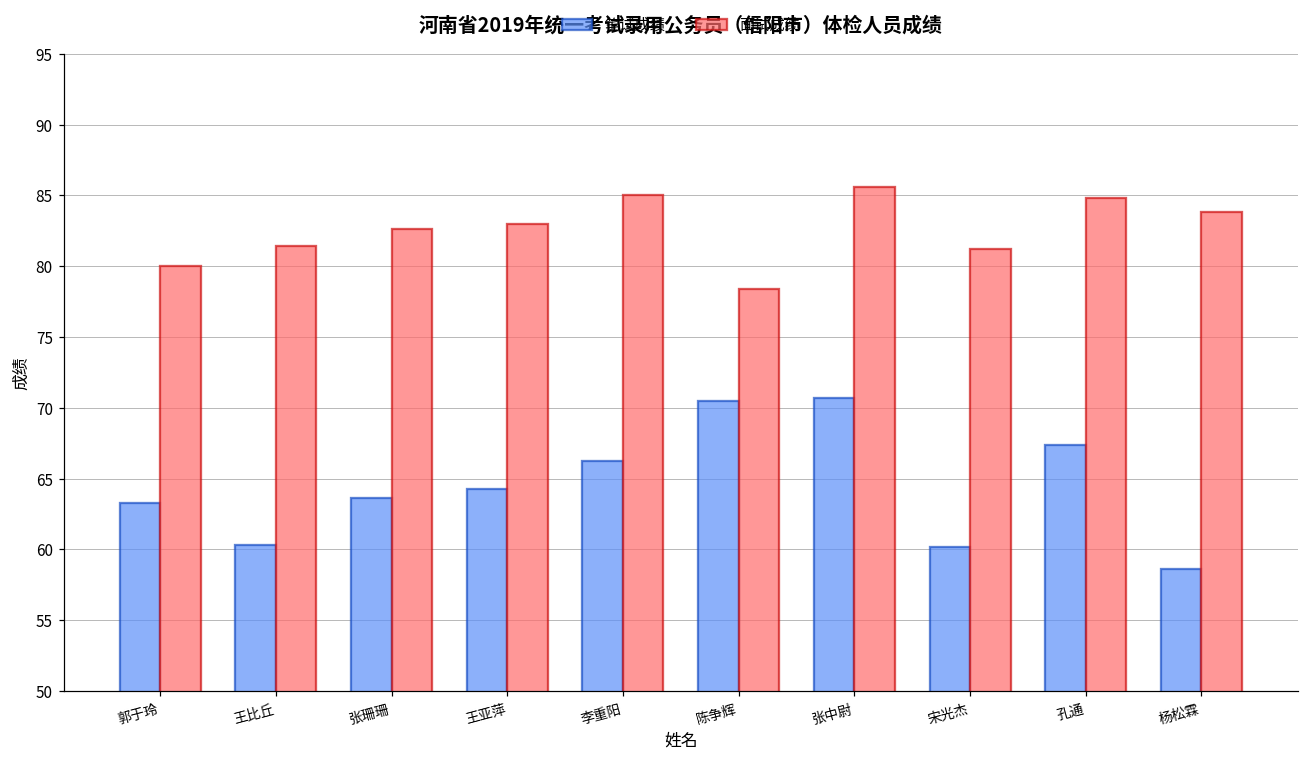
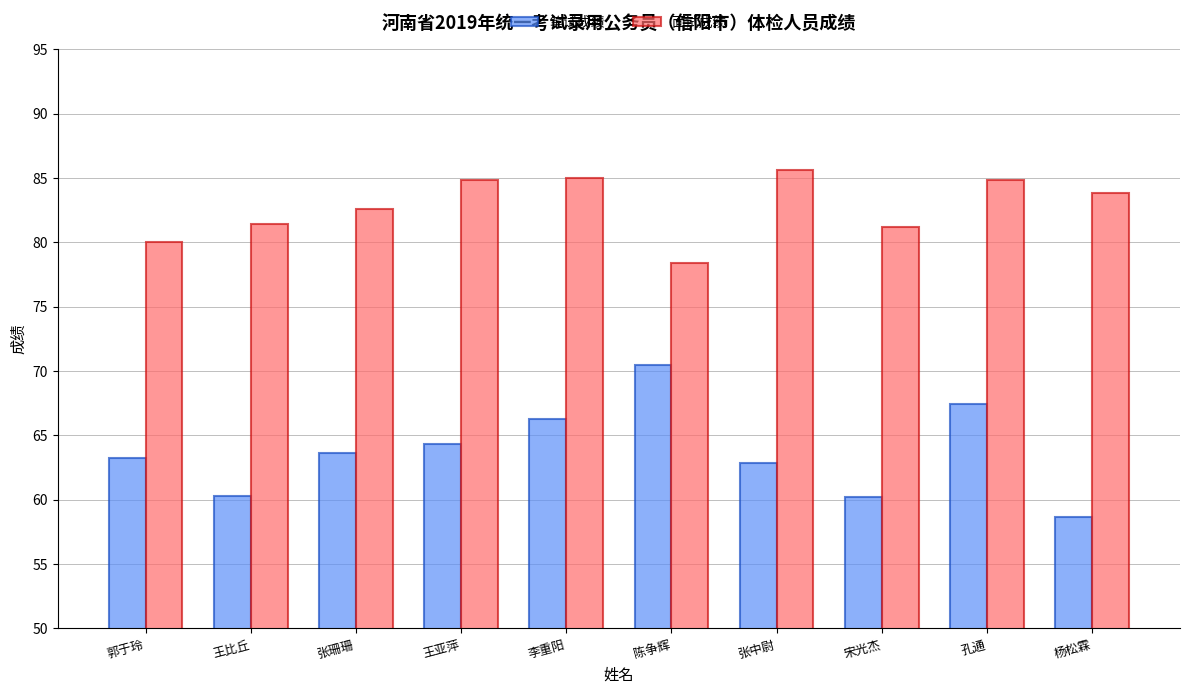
  {
    "笔试成绩": {
      "郭于玲": 63.3,
      "王比丘": 60.3,
      "张珊珊": 63.7,
      "王亚萍": 64.3,
      "李重阳": 66.3,
      "陈争辉": 70.5,
-     "张中尉": 70.7,
+     "张中尉": 62.9,
      "宋光杰": 60.2,
      "孔通": 67.4,
      "杨松霖": 58.7
    },
    "面试成绩": {
      "郭于玲": 80.0,
      "王比丘": 81.4,
      "张珊珊": 82.6,
-     "王亚萍": 83.0,
+     "王亚萍": 84.8,
      "李重阳": 85.0,
      "陈争辉": 78.4,
      "张中尉": 85.6,
      "宋光杰": 81.2,
      "孔通": 84.8,
      "杨松霖": 83.8
    }
  }
